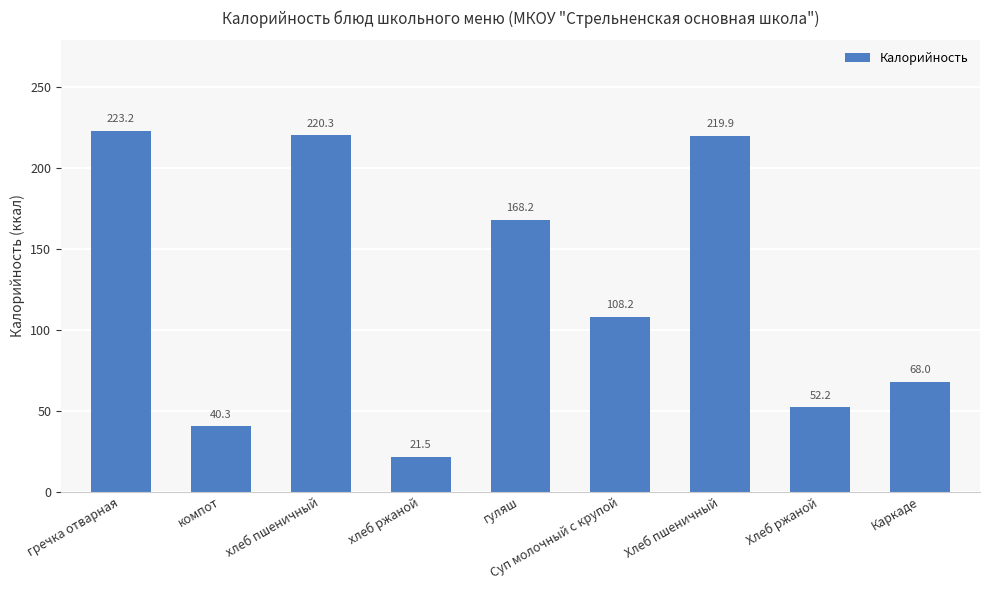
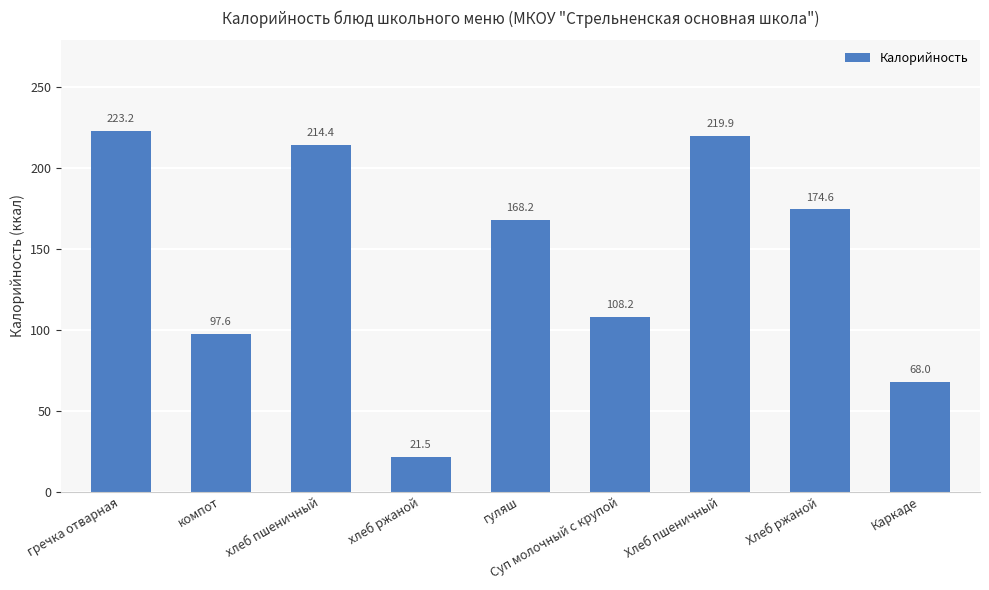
  {
    "гречка отварная": 223.2,
-   "компот": 40.3,
-   "хлеб пшеничный": 220.3,
+   "компот": 97.6,
+   "хлеб пшеничный": 214.4,
    "хлеб ржаной": 21.5,
    "гуляш": 168.2,
    "Суп молочный с крупой": 108.2,
    "Хлеб пшеничный": 219.9,
-   "Хлеб ржаной": 52.2,
+   "Хлеб ржаной": 174.6,
    "Каркаде": 68.0
  }
